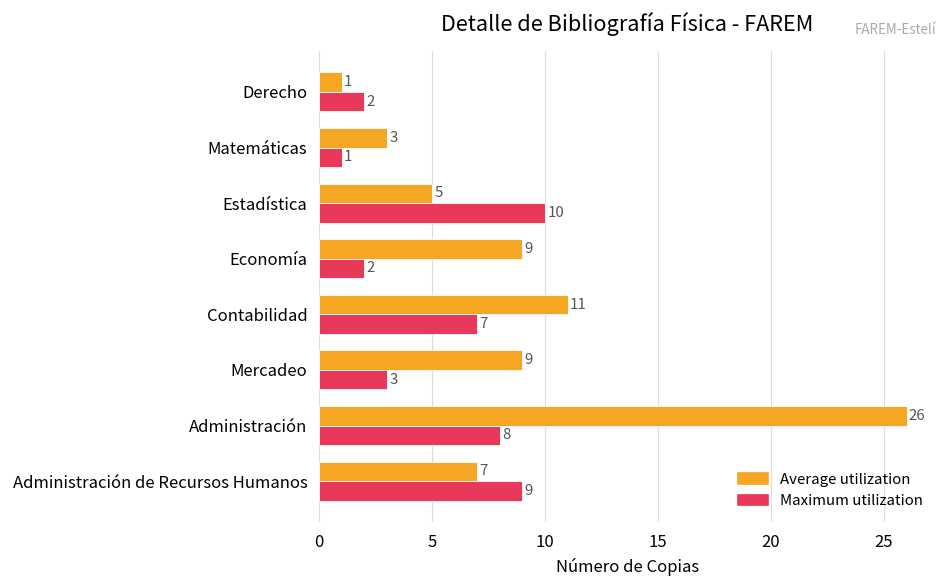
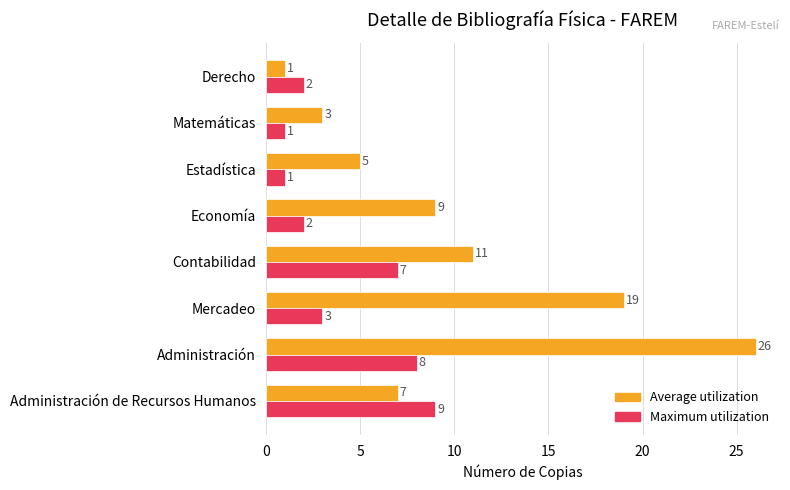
  {
    "Average utilization": {
      "Derecho": 1,
      "Matemáticas": 3,
      "Estadística": 5,
      "Economía": 9,
      "Contabilidad": 11,
-     "Mercadeo": 9,
+     "Mercadeo": 19,
      "Administración": 26,
      "Administración de Recursos Humanos": 7
    },
    "Maximum utilization": {
      "Derecho": 2,
      "Matemáticas": 1,
-     "Estadística": 10,
+     "Estadística": 1,
      "Economía": 2,
      "Contabilidad": 7,
      "Mercadeo": 3,
      "Administración": 8,
      "Administración de Recursos Humanos": 9
    }
  }
